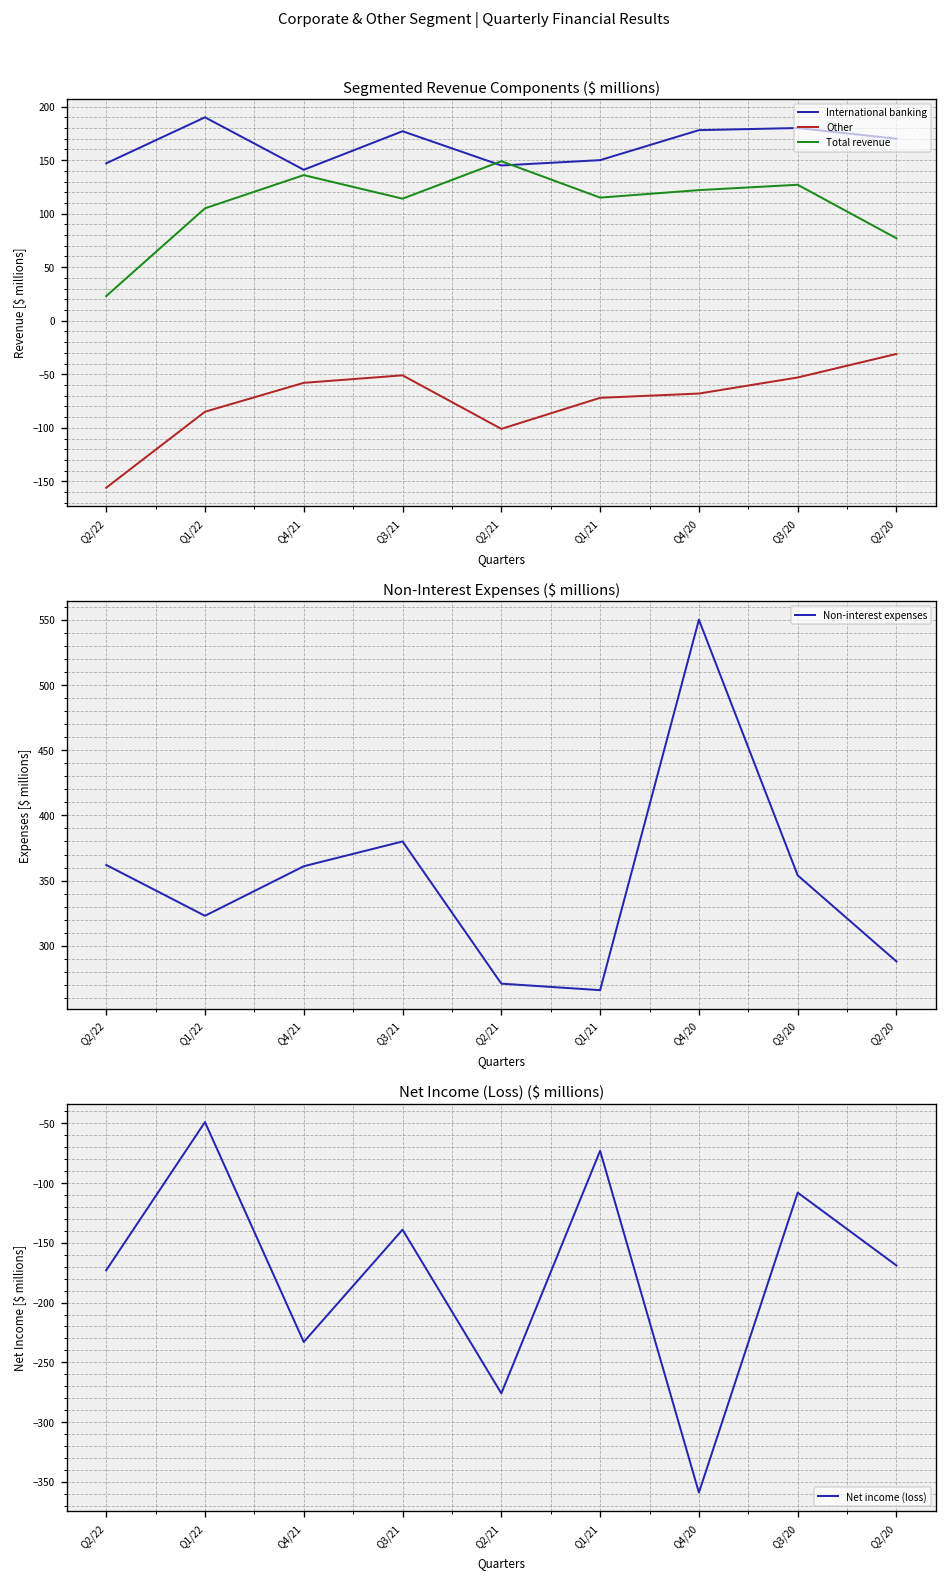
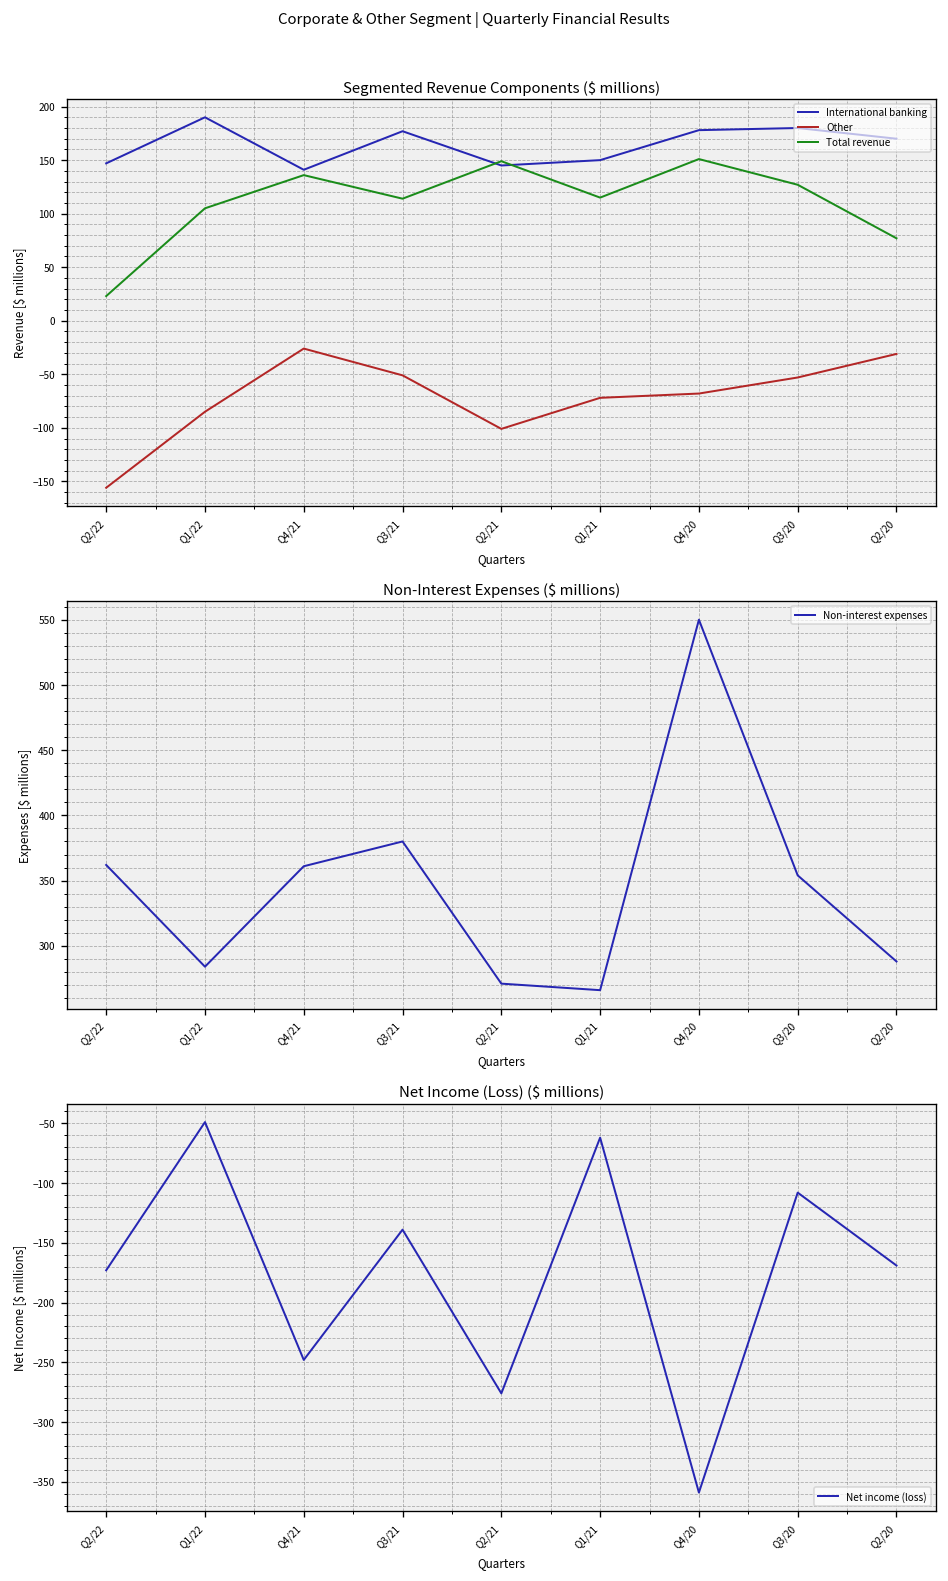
  {
    "Segmented Revenue Components ($ millions)": {
      "International banking": {
        "Q2/22": 150,
        "Q1/22": 190,
        "Q4/21": 140,
        "Q3/21": 180,
        "Q2/21": 150,
        "Q1/21": 150,
        "Q4/20": 180
      },
      "Other": {
        "Q2/22": -160,
        "Q1/22": -90,
-       "Q4/21": -60,
+       "Q4/21": -30,
        "Q3/21": -50,
        "Q2/21": -100,
        "Q1/21": -70,
        "Q4/20": -70,
        "Q3/20": -50,
        "Q2/20": -30
      },
      "Total revenue": {
        "Q2/22": 20,
        "Q1/22": 110,
        "Q4/21": 140,
        "Q3/21": 110,
        "Q2/21": 150,
        "Q1/21": 120,
-       "Q4/20": 120,
+       "Q4/20": 150,
        "Q3/20": 130,
        "Q2/20": 80
      }
    },
    "Non-Interest Expenses ($ millions)": {
      "Q2/22": 362,
-     "Q1/22": 323,
+     "Q1/22": 284,
      "Q4/21": 361,
      "Q3/21": 380,
      "Q2/21": 271,
      "Q1/21": 266,
      "Q4/20": 550,
      "Q3/20": 354,
      "Q2/20": 288
    },
    "Net Income (Loss) ($ millions)": {
      "Q2/22": -170,
      "Q1/22": -50,
-     "Q4/21": -230,
+     "Q4/21": -250,
      "Q3/21": -140,
      "Q2/21": -280,
-     "Q1/21": -70,
+     "Q1/21": -60,
      "Q4/20": -360,
      "Q3/20": -110,
      "Q2/20": -170
    }
  }
